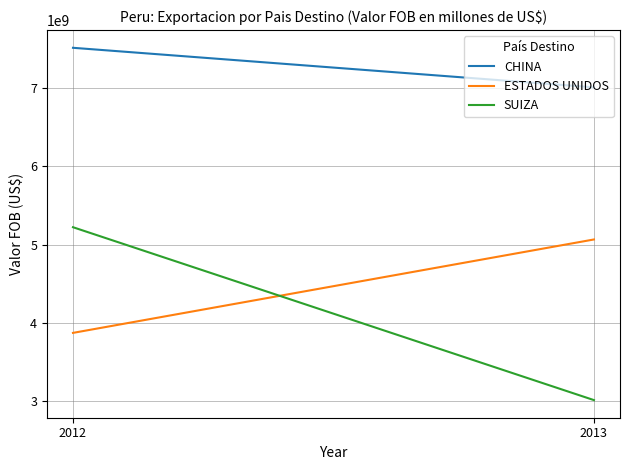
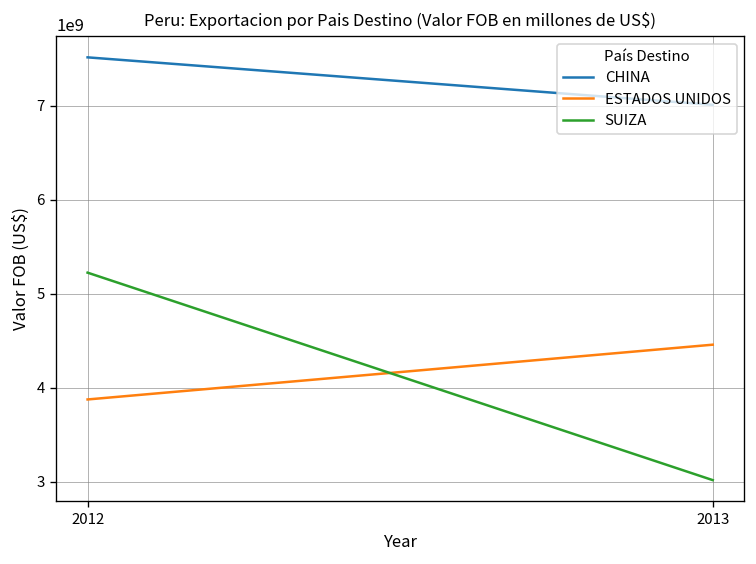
  {
    "CHINA": {
      "2012": 7500000000
    },
    "ESTADOS UNIDOS": {
      "2012": 3900000000,
-     "2013": 5100000000
+     "2013": 4500000000
    },
    "SUIZA": {
      "2012": 5200000000,
      "2013": 3000000000
    }
  }
